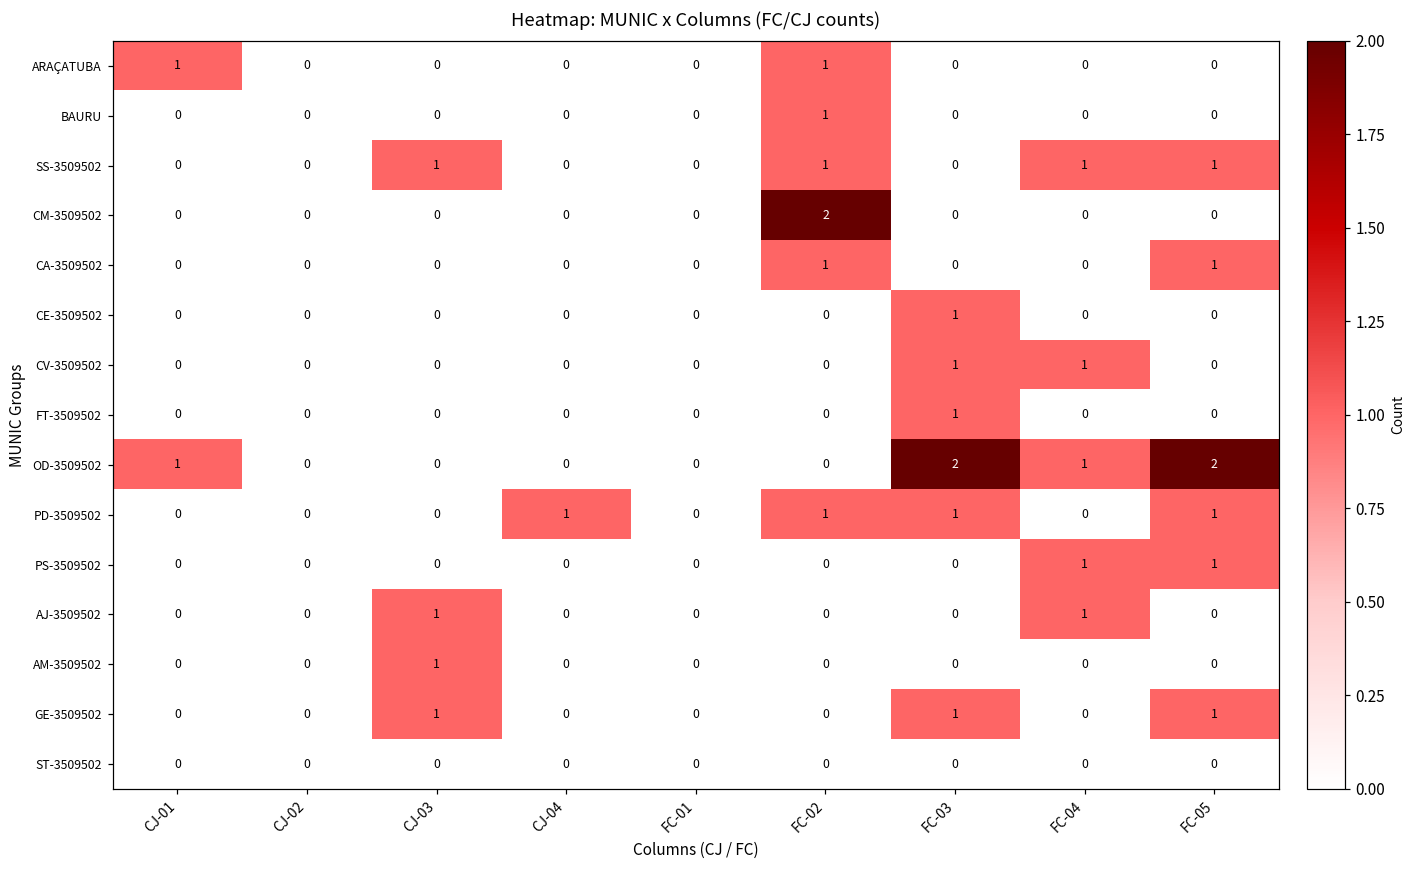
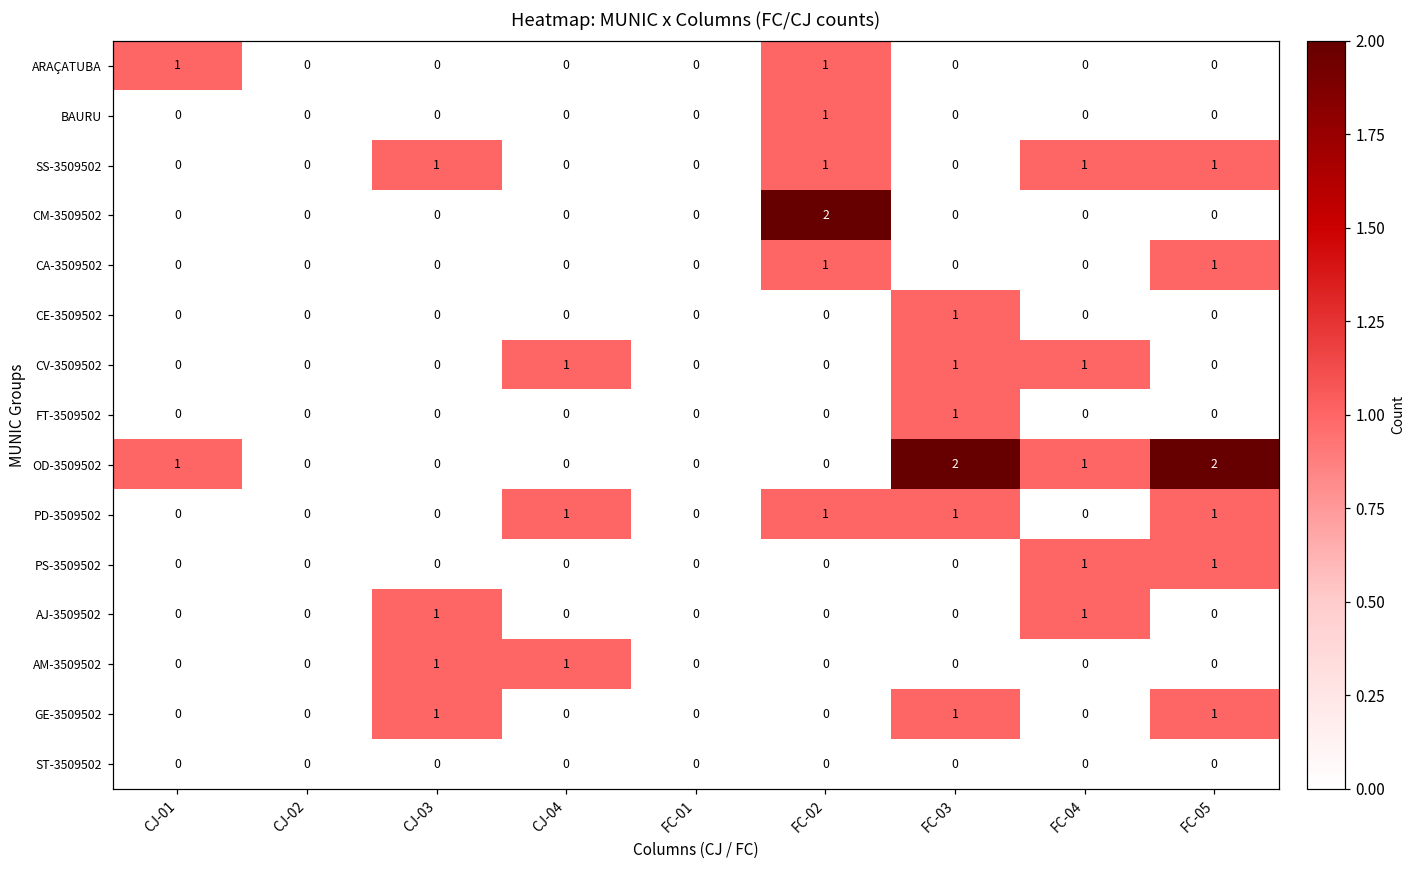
  {
    "ARAÇATUBA": {
      "CJ-01": 1,
      "CJ-02": 0,
      "CJ-03": 0,
      "CJ-04": 0,
      "FC-01": 0,
      "FC-02": 1,
      "FC-03": 0,
      "FC-04": 0,
      "FC-05": 0
    },
    "BAURU": {
      "CJ-01": 0,
      "CJ-02": 0,
      "CJ-03": 0,
      "CJ-04": 0,
      "FC-01": 0,
      "FC-02": 1,
      "FC-03": 0,
      "FC-04": 0,
      "FC-05": 0
    },
    "SS-3509502": {
      "CJ-01": 0,
      "CJ-02": 0,
      "CJ-03": 1,
      "CJ-04": 0,
      "FC-01": 0,
      "FC-02": 1,
      "FC-03": 0,
      "FC-04": 1,
      "FC-05": 1
    },
    "CM-3509502": {
      "CJ-01": 0,
      "CJ-02": 0,
      "CJ-03": 0,
      "CJ-04": 0,
      "FC-01": 0,
      "FC-02": 2,
      "FC-03": 0,
      "FC-04": 0,
      "FC-05": 0
    },
    "CA-3509502": {
      "CJ-01": 0,
      "CJ-02": 0,
      "CJ-03": 0,
      "CJ-04": 0,
      "FC-01": 0,
      "FC-02": 1,
      "FC-03": 0,
      "FC-04": 0,
      "FC-05": 1
    },
    "CE-3509502": {
      "CJ-01": 0,
      "CJ-02": 0,
      "CJ-03": 0,
      "CJ-04": 0,
      "FC-01": 0,
      "FC-02": 0,
      "FC-03": 1,
      "FC-04": 0,
      "FC-05": 0
    },
    "CV-3509502": {
      "CJ-01": 0,
      "CJ-02": 0,
      "CJ-03": 0,
-     "CJ-04": 0,
+     "CJ-04": 1,
      "FC-01": 0,
      "FC-02": 0,
      "FC-03": 1,
      "FC-04": 1,
      "FC-05": 0
    },
    "FT-3509502": {
      "CJ-01": 0,
      "CJ-02": 0,
      "CJ-03": 0,
      "CJ-04": 0,
      "FC-01": 0,
      "FC-02": 0,
      "FC-03": 1,
      "FC-04": 0,
      "FC-05": 0
    },
    "OD-3509502": {
      "CJ-01": 1,
      "CJ-02": 0,
      "CJ-03": 0,
      "CJ-04": 0,
      "FC-01": 0,
      "FC-02": 0,
      "FC-03": 2,
      "FC-04": 1,
      "FC-05": 2
    },
    "PD-3509502": {
      "CJ-01": 0,
      "CJ-02": 0,
      "CJ-03": 0,
      "CJ-04": 1,
      "FC-01": 0,
      "FC-02": 1,
      "FC-03": 1,
      "FC-04": 0,
      "FC-05": 1
    },
    "PS-3509502": {
      "CJ-01": 0,
      "CJ-02": 0,
      "CJ-03": 0,
      "CJ-04": 0,
      "FC-01": 0,
      "FC-02": 0,
      "FC-03": 0,
      "FC-04": 1,
      "FC-05": 1
    },
    "AJ-3509502": {
      "CJ-01": 0,
      "CJ-02": 0,
      "CJ-03": 1,
      "CJ-04": 0,
      "FC-01": 0,
      "FC-02": 0,
      "FC-03": 0,
      "FC-04": 1,
      "FC-05": 0
    },
    "AM-3509502": {
      "CJ-01": 0,
      "CJ-02": 0,
      "CJ-03": 1,
-     "CJ-04": 0,
+     "CJ-04": 1,
      "FC-01": 0,
      "FC-02": 0,
      "FC-03": 0,
      "FC-04": 0,
      "FC-05": 0
    },
    "GE-3509502": {
      "CJ-01": 0,
      "CJ-02": 0,
      "CJ-03": 1,
      "CJ-04": 0,
      "FC-01": 0,
      "FC-02": 0,
      "FC-03": 1,
      "FC-04": 0,
      "FC-05": 1
    },
    "ST-3509502": {
      "CJ-01": 0,
      "CJ-02": 0,
      "CJ-03": 0,
      "CJ-04": 0,
      "FC-01": 0,
      "FC-02": 0,
      "FC-03": 0,
      "FC-04": 0,
      "FC-05": 0
    }
  }
